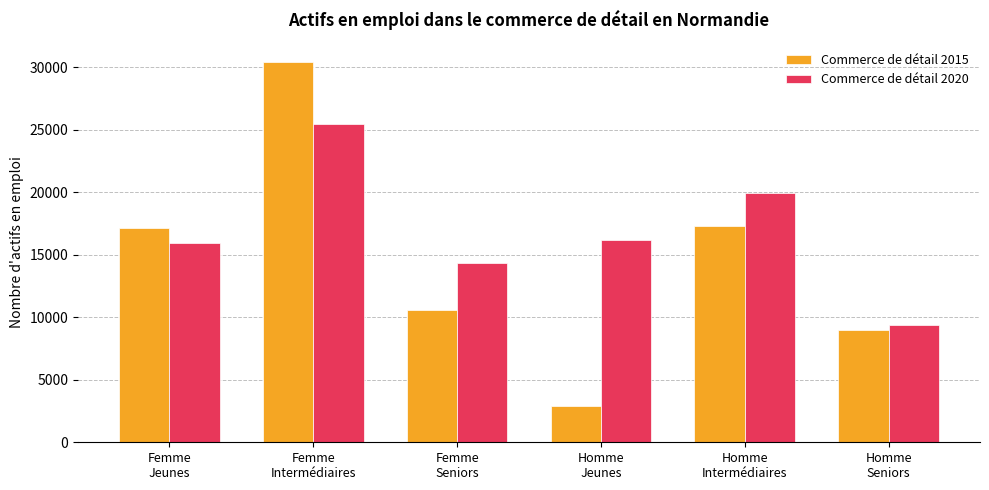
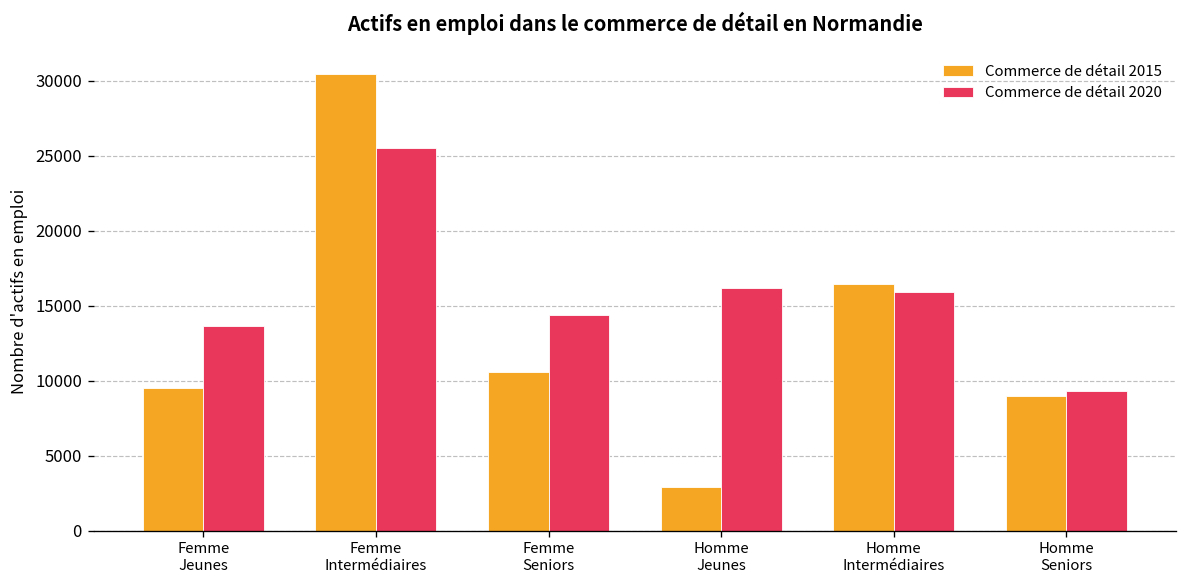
  {
    "Commerce de détail 2015": {
-     "Femme Jeunes": 17200,
+     "Femme Jeunes": 9500,
      "Femme Intermédiaires": 30400,
      "Femme Seniors": 10600,
      "Homme Jeunes": 2900,
-     "Homme Intermédiaires": 17300,
+     "Homme Intermédiaires": 16500,
      "Homme Seniors": 9000
    },
    "Commerce de détail 2020": {
-     "Femme Jeunes": 16000,
+     "Femme Jeunes": 13600,
      "Femme Intermédiaires": 25500,
      "Femme Seniors": 14400,
      "Homme Jeunes": 16100,
-     "Homme Intermédiaires": 19900,
+     "Homme Intermédiaires": 15900,
      "Homme Seniors": 9300
    }
  }
